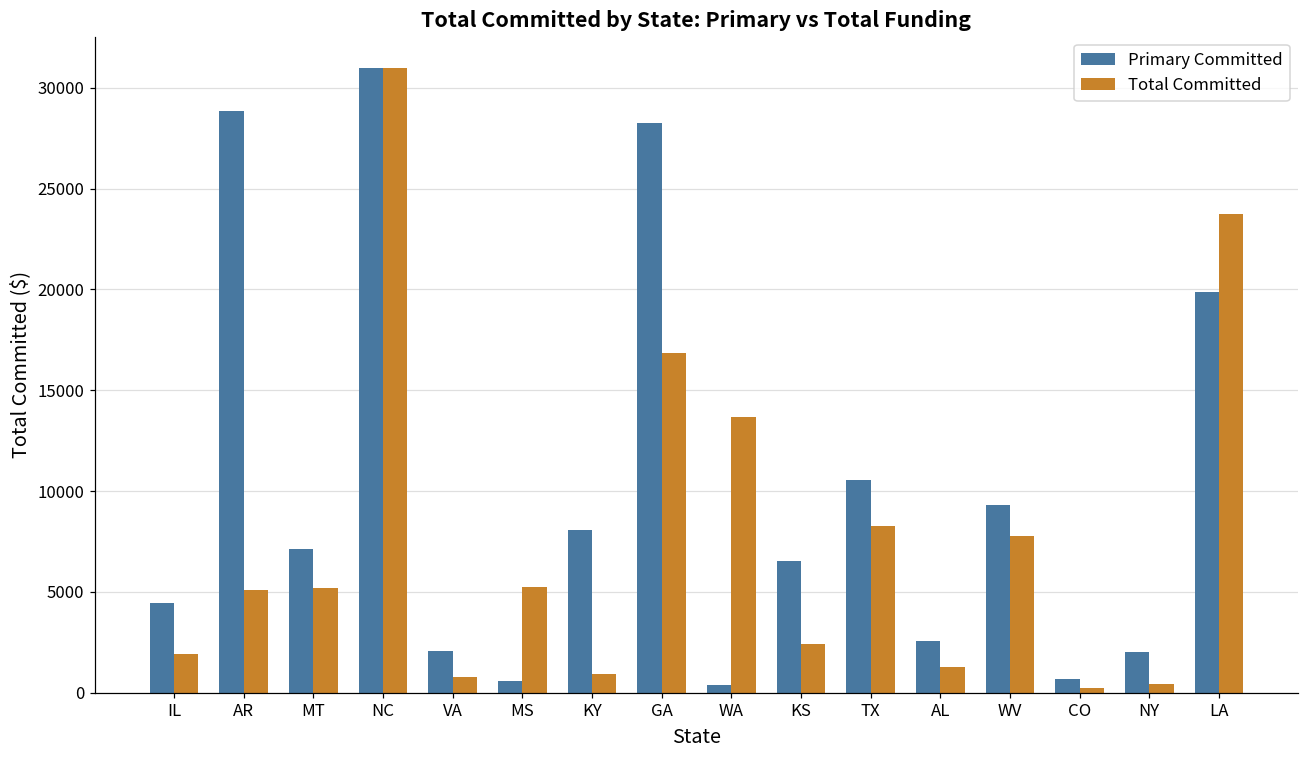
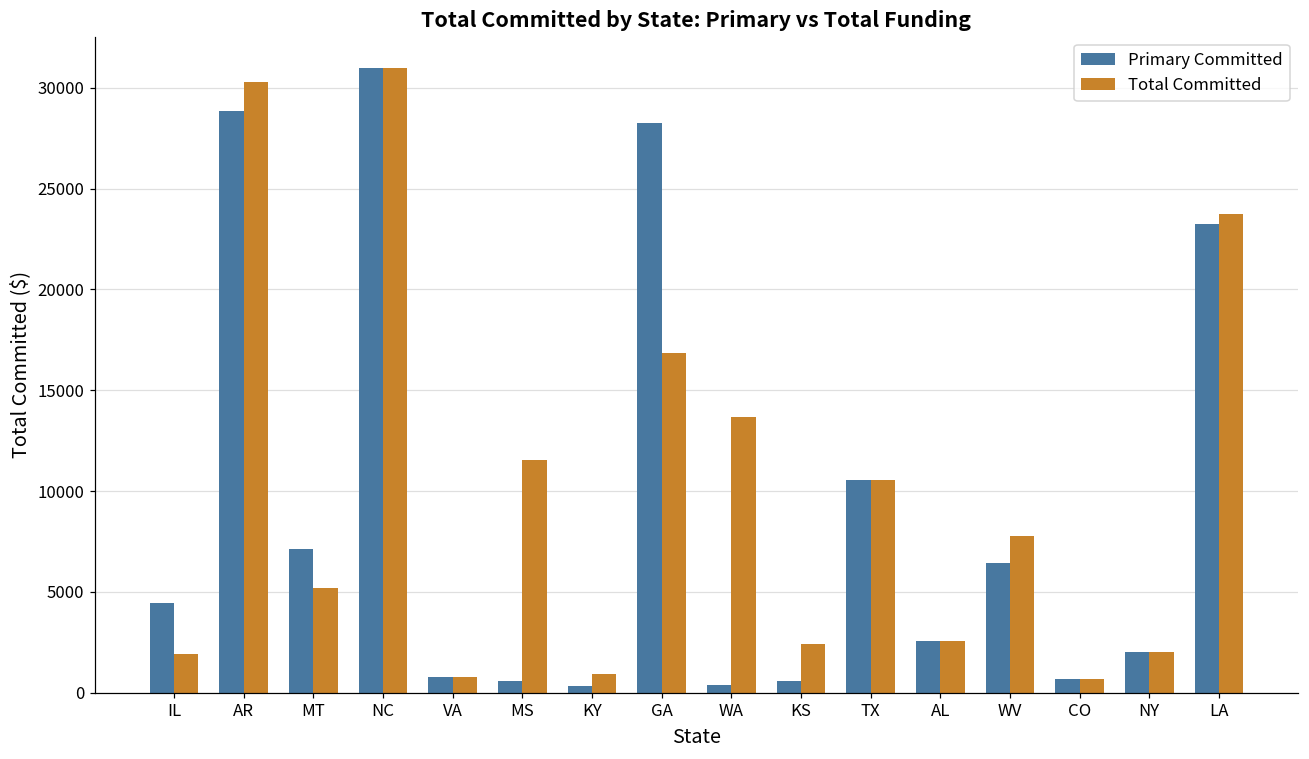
  {
    "Primary Committed": {
      "IL": 4500,
      "AR": 28800,
      "MT": 7100,
      "NC": 31000,
-     "VA": 2100,
+     "VA": 800,
      "MS": 600,
-     "KY": 8100,
+     "KY": 300,
      "GA": 28300,
      "WA": 400,
-     "KS": 6500,
+     "KS": 600,
      "TX": 10600,
      "AL": 2600,
-     "WV": 9300,
+     "WV": 6400,
      "CO": 700,
      "NY": 2000,
-     "LA": 19900
+     "LA": 23200
    },
    "Total Committed": {
      "IL": 1900,
-     "AR": 5100,
+     "AR": 30300,
      "MT": 5200,
      "NC": 31000,
      "VA": 800,
-     "MS": 5200,
+     "MS": 11500,
      "KY": 900,
      "GA": 16800,
      "WA": 13700,
      "KS": 2400,
-     "TX": 8300,
-     "AL": 1300,
+     "TX": 10600,
+     "AL": 2600,
      "WV": 7800,
-     "CO": 200,
-     "NY": 400,
+     "CO": 700,
+     "NY": 2000,
      "LA": 23700
    }
  }
